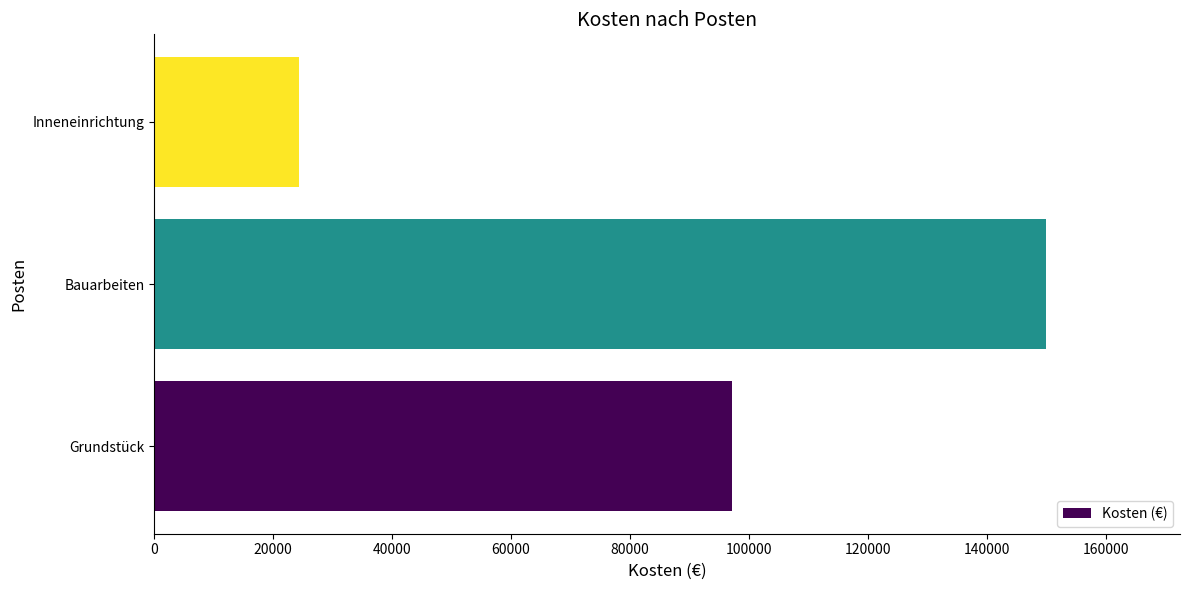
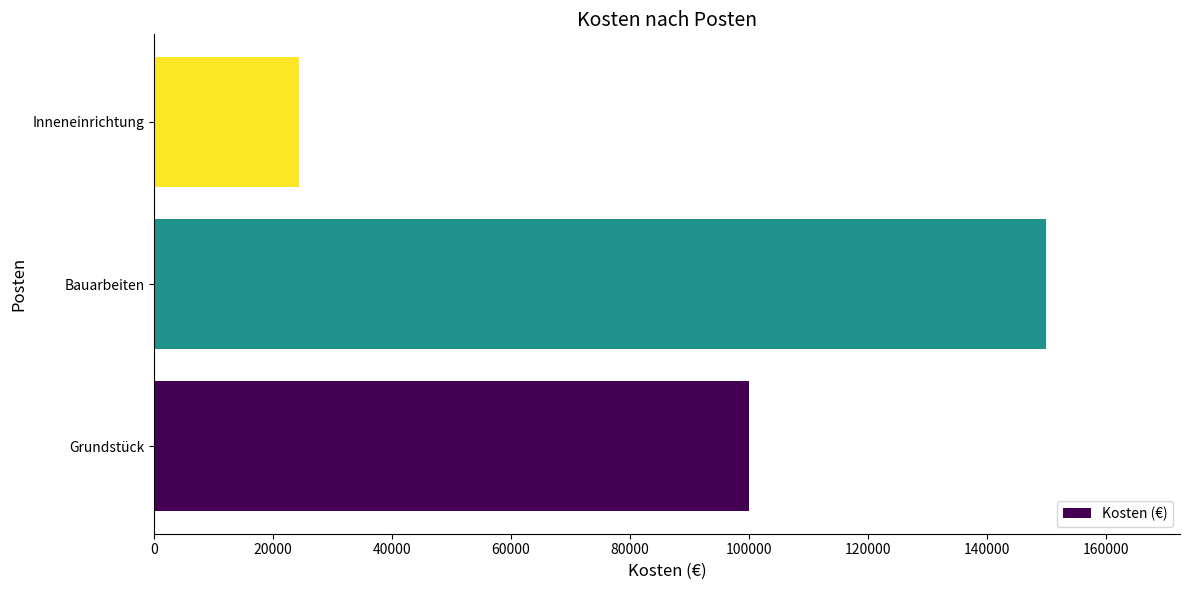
  {
    "Inneneinrichtung": 24000,
    "Bauarbeiten": 150000,
-   "Grundstück": 97000
+   "Grundstück": 100000
  }
